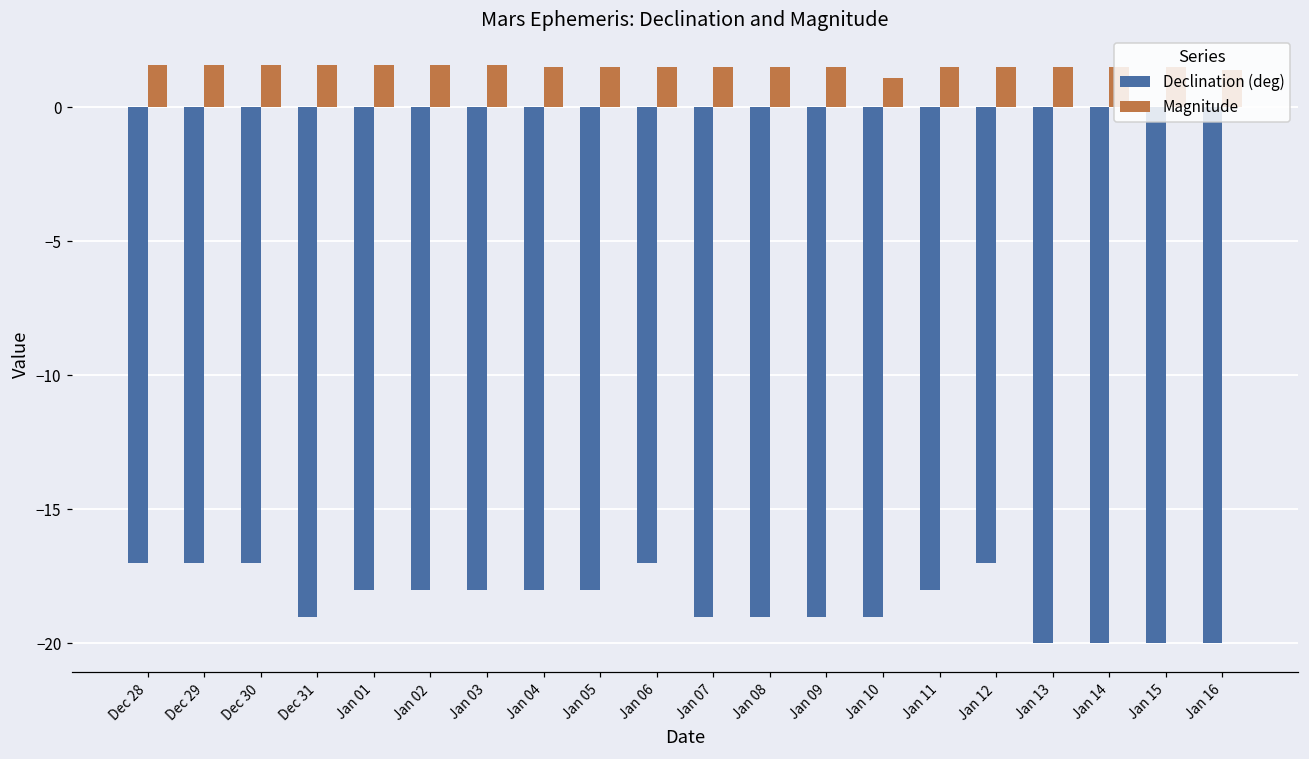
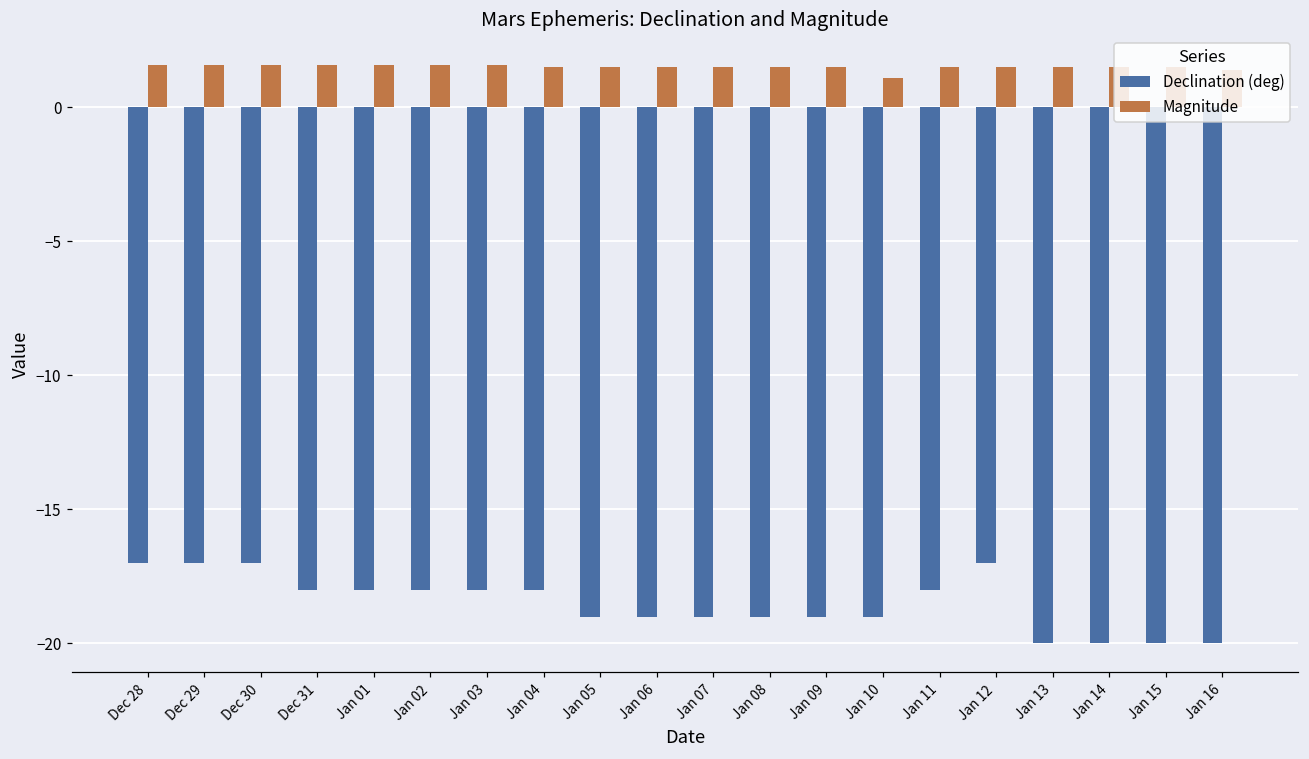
  {
    "Declination (deg)": {
      "Dec 28": -17,
      "Dec 29": -17,
      "Dec 30": -17,
-     "Dec 31": -19,
+     "Dec 31": -18,
      "Jan 01": -18,
      "Jan 02": -18,
      "Jan 03": -18,
      "Jan 04": -18,
-     "Jan 05": -18,
-     "Jan 06": -17,
+     "Jan 05": -19,
+     "Jan 06": -19,
      "Jan 07": -19,
      "Jan 08": -19,
      "Jan 09": -19,
      "Jan 10": -19,
      "Jan 11": -18,
      "Jan 12": -17,
      "Jan 13": -20,
      "Jan 14": -20,
      "Jan 15": -20,
      "Jan 16": -20
    },
    "Magnitude": {
      "Dec 28": 1.6,
      "Dec 29": 1.6,
      "Dec 30": 1.6,
      "Dec 31": 1.6,
      "Jan 01": 1.6,
      "Jan 02": 1.6,
      "Jan 03": 1.6,
      "Jan 04": 1.5,
      "Jan 05": 1.5,
      "Jan 06": 1.5,
      "Jan 07": 1.5,
      "Jan 08": 1.5,
      "Jan 09": 1.5,
      "Jan 10": 1,
      "Jan 11": 1.5,
      "Jan 12": 1.5,
      "Jan 13": 1.5
    }
  }
